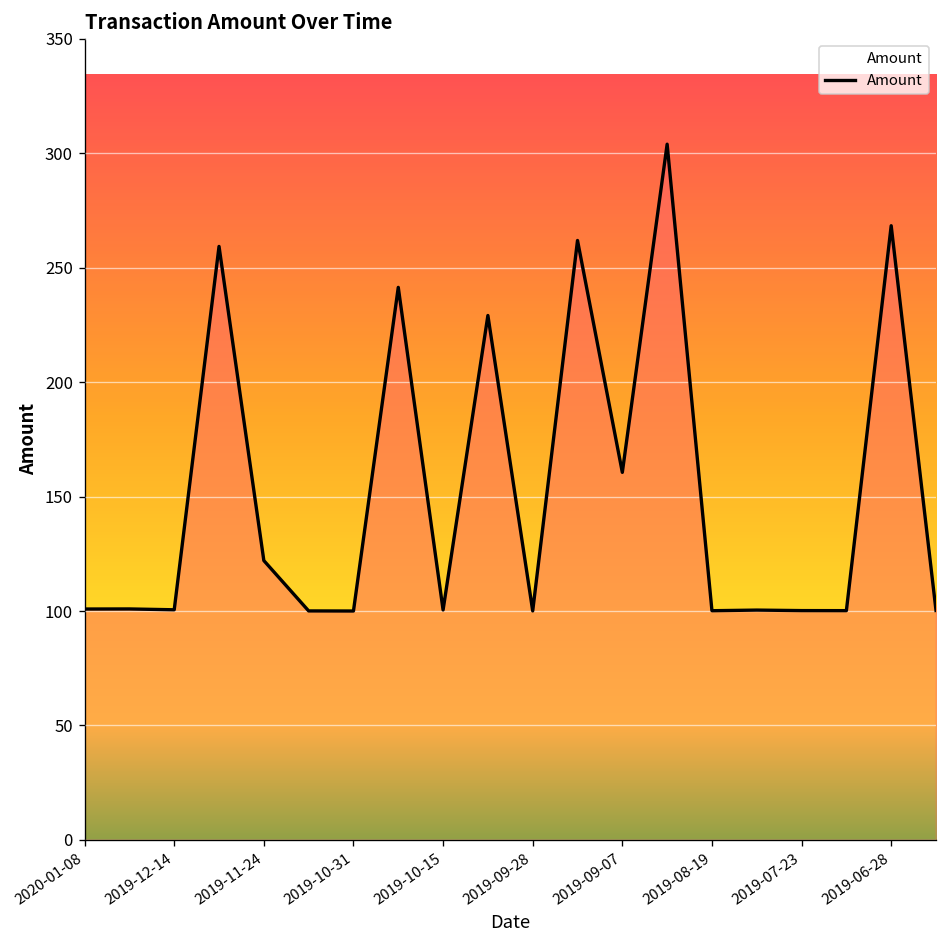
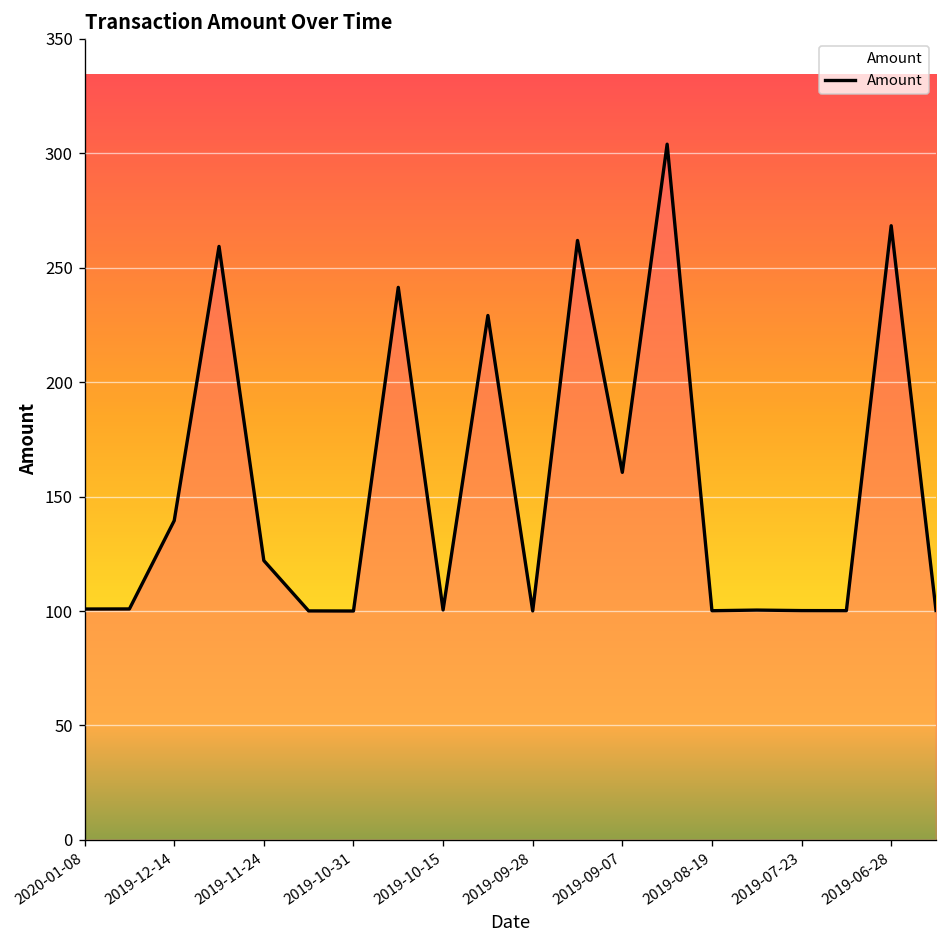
  {
    "2020-01-08": 101,
-   "2019-12-14": 101,
+   "2019-12-14": 139,
    "2019-11-24": 122,
    "2019-10-31": 100,
    "2019-10-15": 100,
    "2019-09-28": 100,
    "2019-09-07": 161,
    "2019-08-19": 100,
    "2019-07-23": 100,
    "2019-06-28": 268
  }
